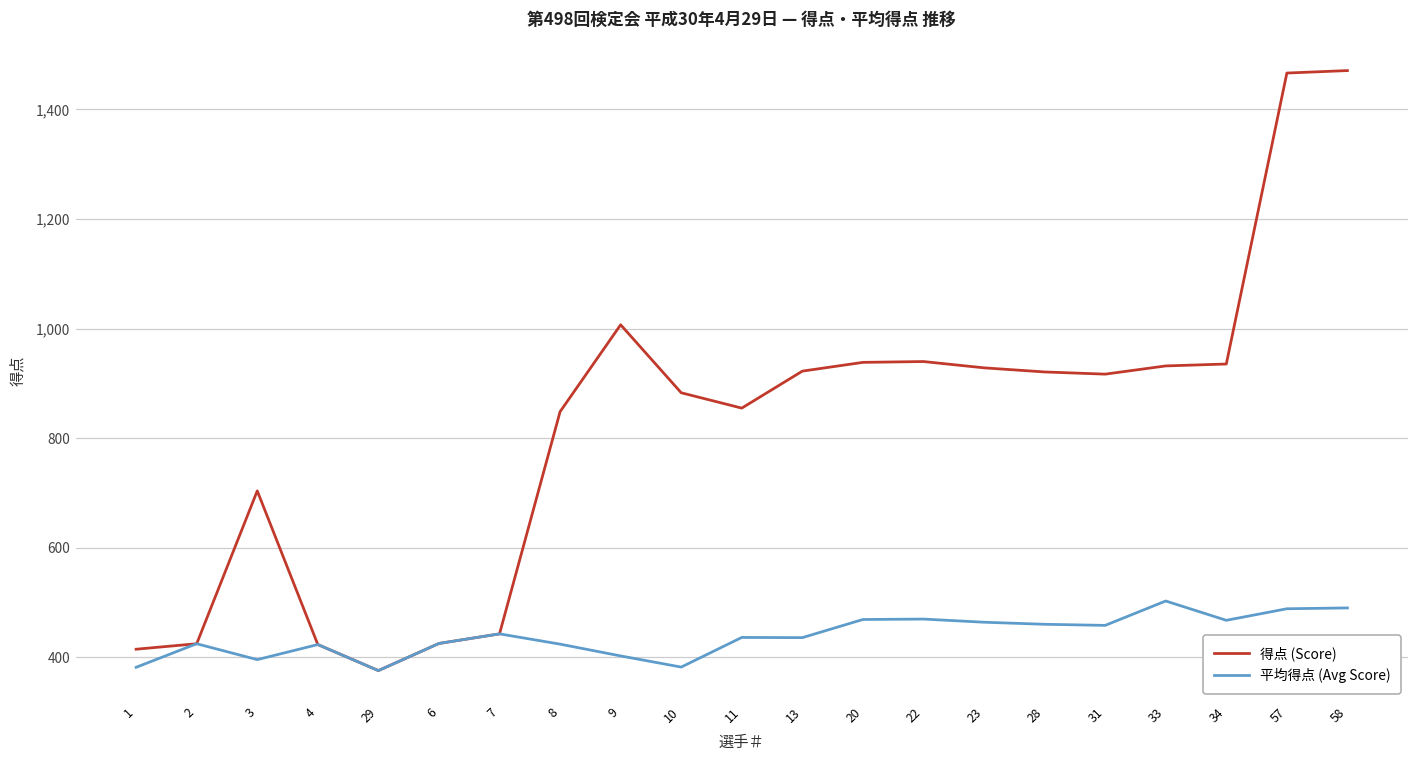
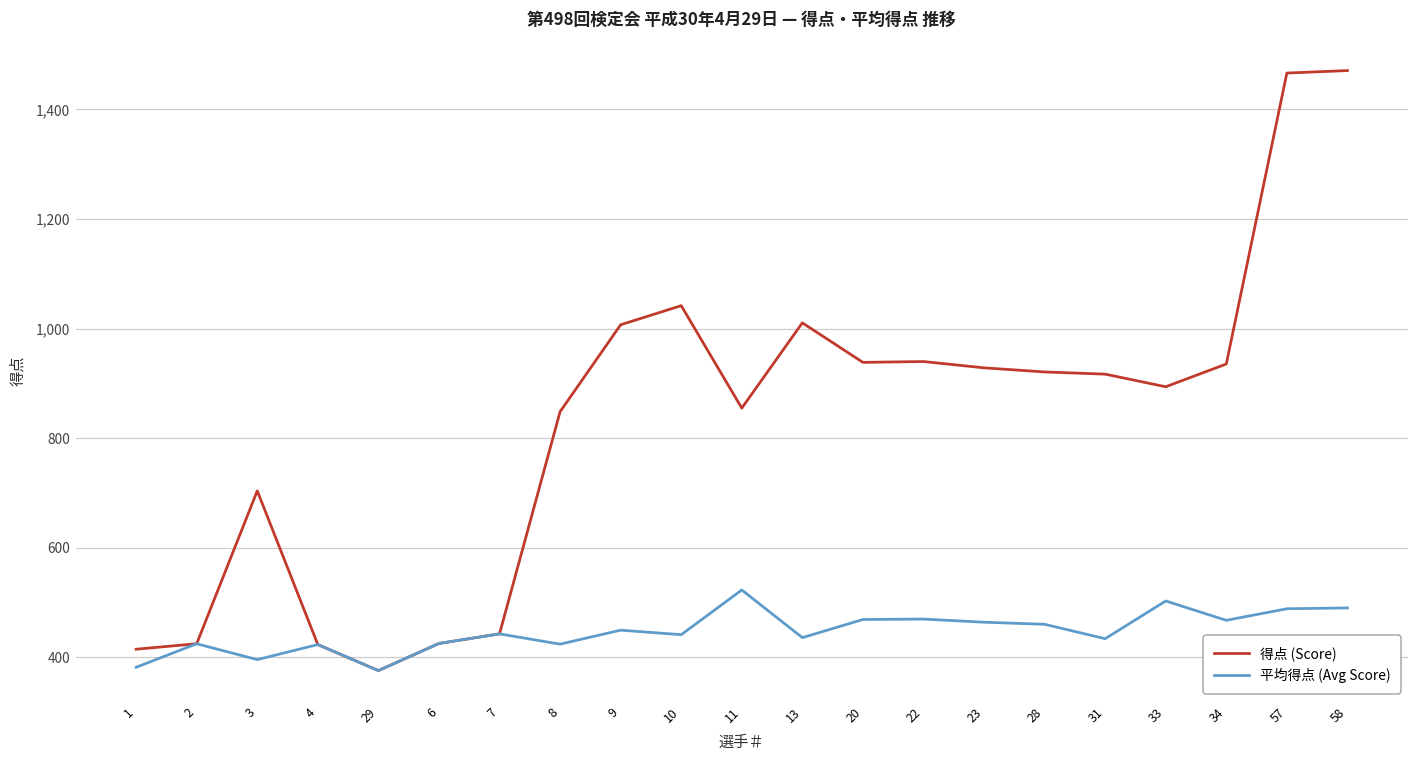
  {
    "得点 (Score)": {
      "1": "420",
      "3": "700",
      "8": "850",
      "9": "1,010",
-     "10": "880",
+     "10": "1,040",
      "11": "860",
-     "13": "920",
+     "13": "1,010",
      "20": "940",
      "22": "940",
      "23": "930",
      "28": "920",
      "31": "920",
-     "33": "930",
+     "33": "890",
      "34": "940",
      "57": "1,470",
      "58": "1,470"
    },
    "平均得点 (Avg Score)": {
      "1": "380",
      "3": "400",
      "8": "420",
-     "9": "400",
-     "10": "380",
-     "11": "440",
+     "9": "450",
+     "10": "440",
+     "11": "520",
      "13": "440",
      "20": "470",
      "22": "470",
      "23": "460",
      "28": "460",
-     "31": "460",
+     "31": "430",
      "33": "500",
      "34": "470",
      "57": "490",
      "58": "490"
    }
  }
